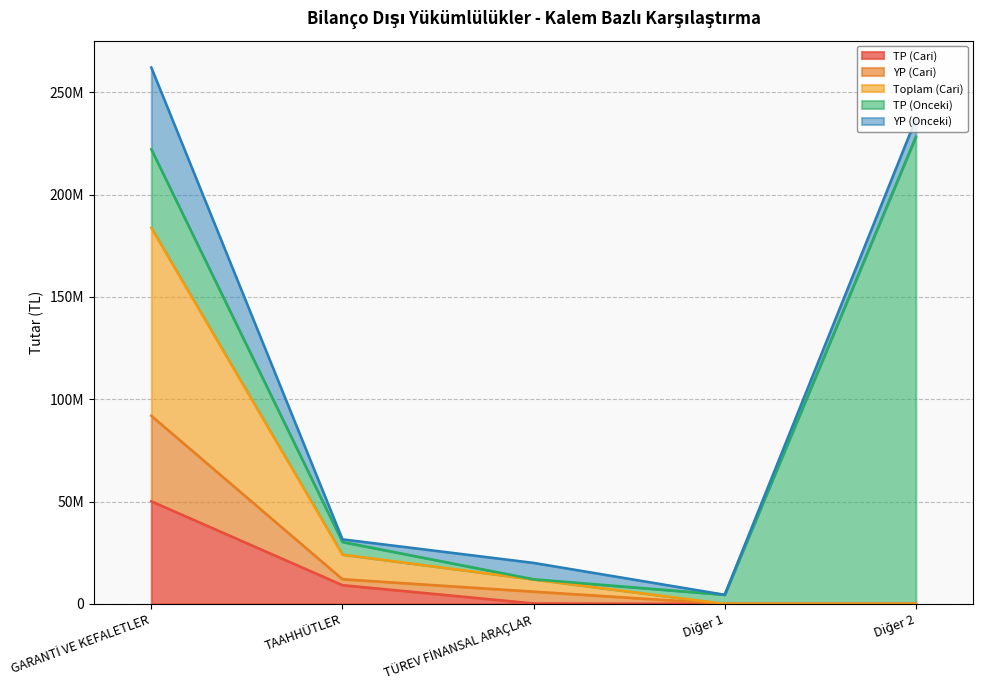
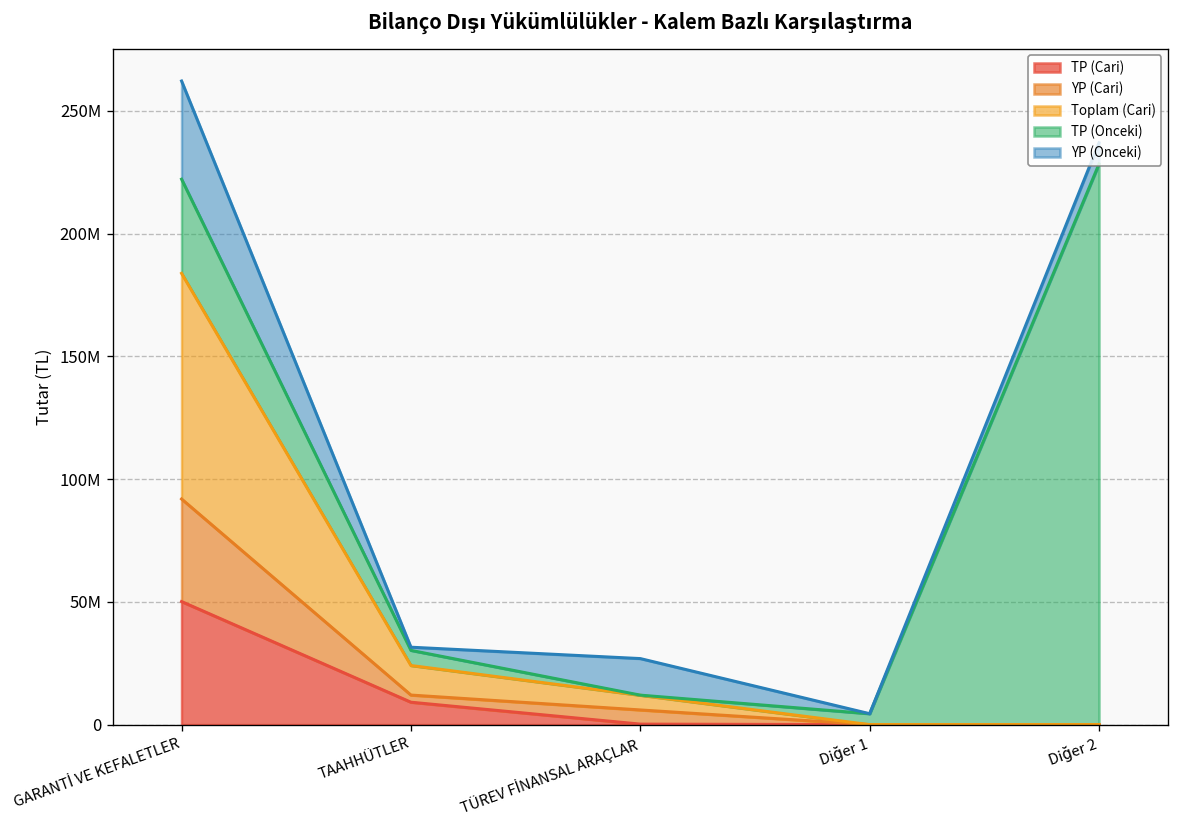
  {
    "TP (Onceki)": {
      "GARANTİ VE KEFALETLER": 38000000,
      "TAAHHÜTLER": 6000000,
      "Diğer 2": 228000000
    },
    "YP (Onceki)": {
      "GARANTİ VE KEFALETLER": 40000000,
      "TAAHHÜTLER": 1000000,
-     "TÜREV FİNANSAL ARAÇLAR": 8000000
+     "TÜREV FİNANSAL ARAÇLAR": 15000000
    }
  }
